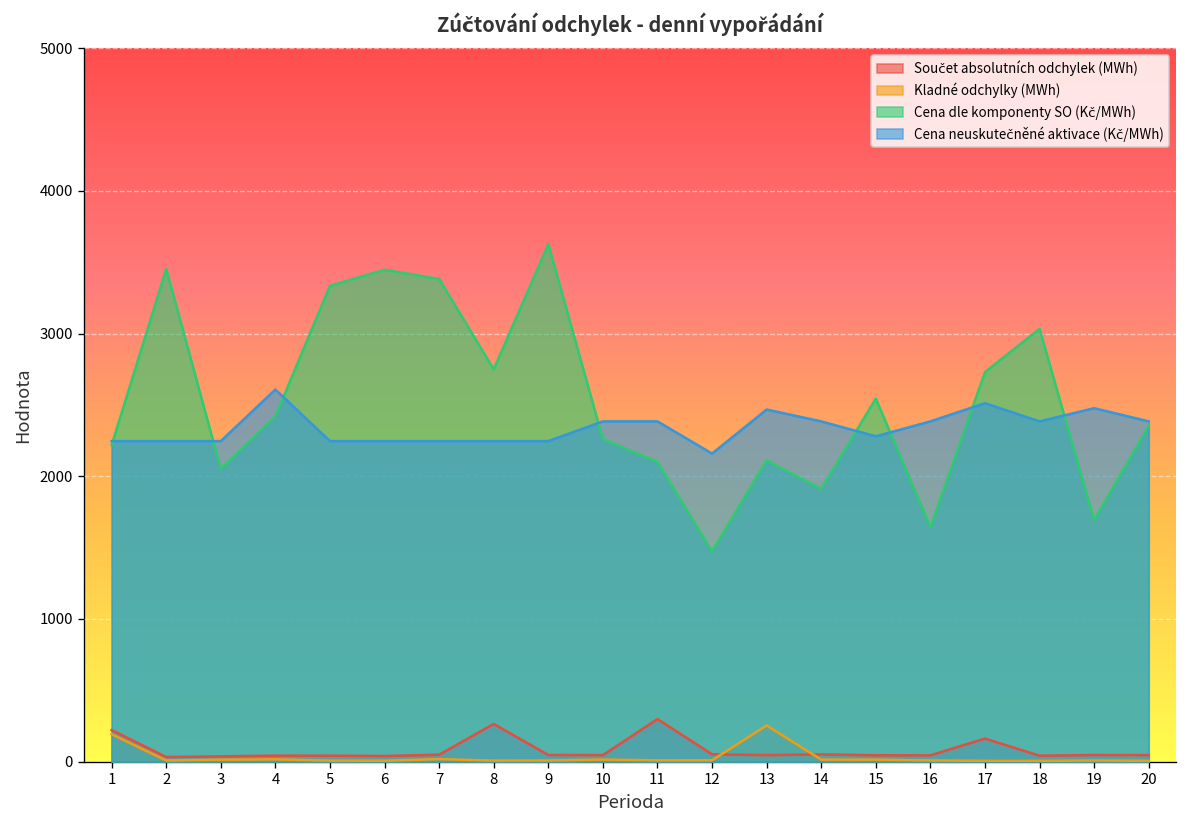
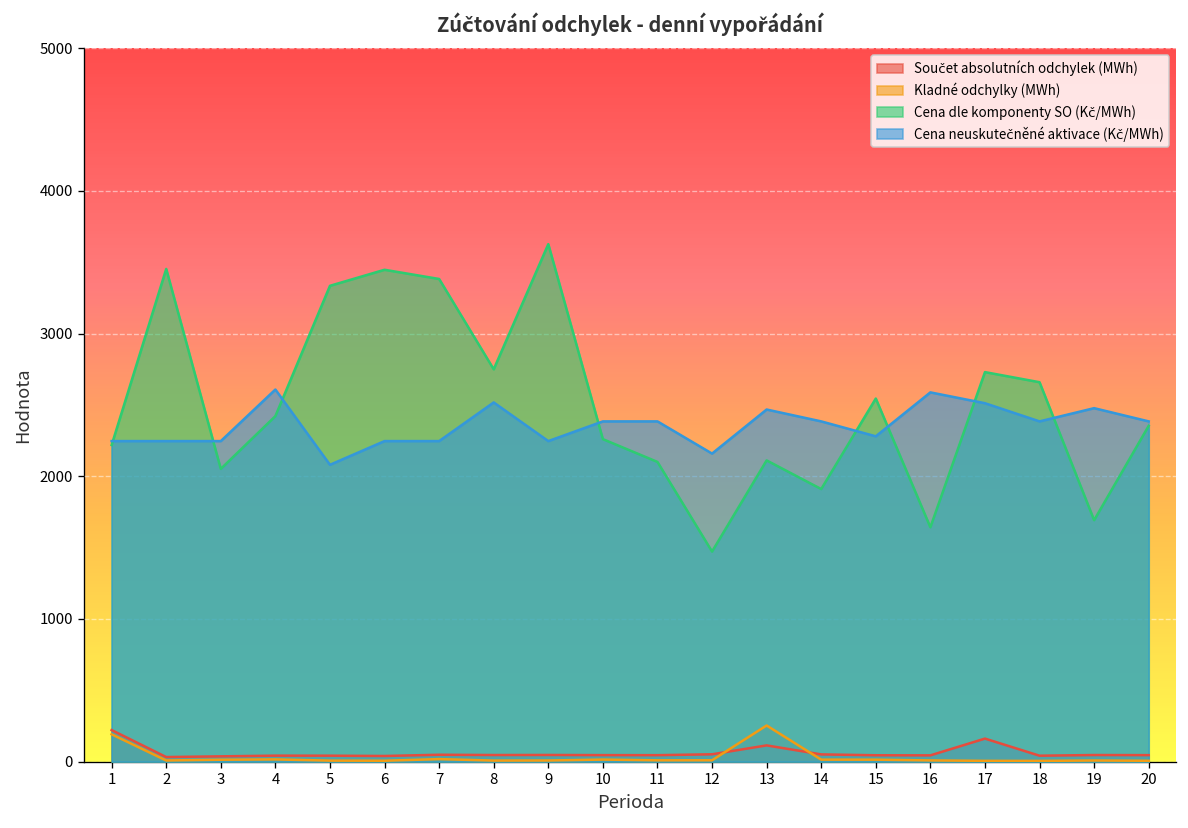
  {
    "Součet absolutních odchylek (MWh)": {
      "1": 220,
      "2": 30,
      "3": 40,
      "4": 40,
      "5": 40,
      "6": 40,
      "7": 50,
-     "8": 260,
+     "8": 50,
      "9": 50,
      "10": 50,
-     "11": 300,
+     "11": 50,
      "12": 50,
-     "13": 50,
+     "13": 110,
      "14": 50,
      "15": 40,
      "16": 40,
      "17": 160,
      "18": 40,
      "19": 50,
      "20": 50
    },
    "Kladné odchylky (MWh)": {
      "1": 190,
      "2": 10,
      "3": 10,
      "4": 20,
      "5": 10,
      "6": 10,
      "7": 20,
      "8": 10,
      "9": 10,
      "10": 10,
      "11": 10,
      "12": 10,
      "13": 250,
      "14": 10,
      "15": 10,
      "16": 10,
      "17": 10,
      "18": 10,
      "19": 10,
      "20": 10
    },
    "Cena dle komponenty SO (Kč/MWh)": {
      "1": 2220,
      "2": 3450,
      "3": 2050,
      "4": 2420,
      "5": 3340,
      "6": 3450,
      "7": 3380,
      "8": 2750,
      "9": 3630,
      "10": 2260,
      "11": 2100,
      "12": 1470,
      "13": 2110,
      "14": 1910,
      "15": 2550,
      "16": 1640,
      "17": 2730,
-     "18": 3030,
+     "18": 2660,
      "19": 1690,
      "20": 2350
    },
    "Cena neuskutečněné aktivace (Kč/MWh)": {
      "1": 2250,
      "2": 2250,
      "3": 2250,
      "4": 2610,
-     "5": 2250,
+     "5": 2080,
      "6": 2250,
      "7": 2250,
-     "8": 2250,
+     "8": 2520,
      "9": 2250,
      "10": 2380,
      "11": 2380,
      "12": 2160,
      "13": 2470,
      "14": 2380,
      "15": 2280,
-     "16": 2380,
+     "16": 2590,
      "17": 2510,
      "18": 2380,
      "19": 2480,
      "20": 2380
    }
  }
